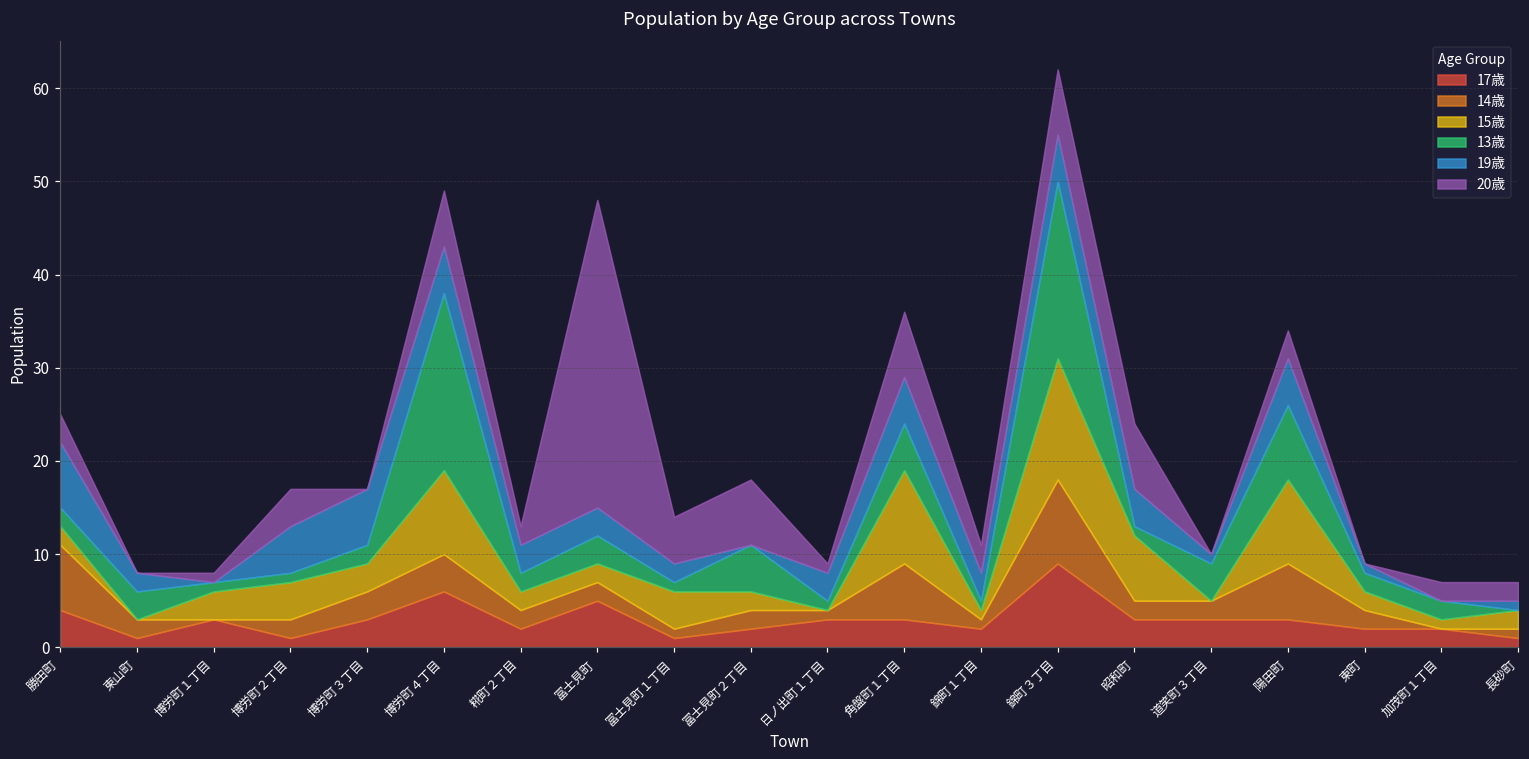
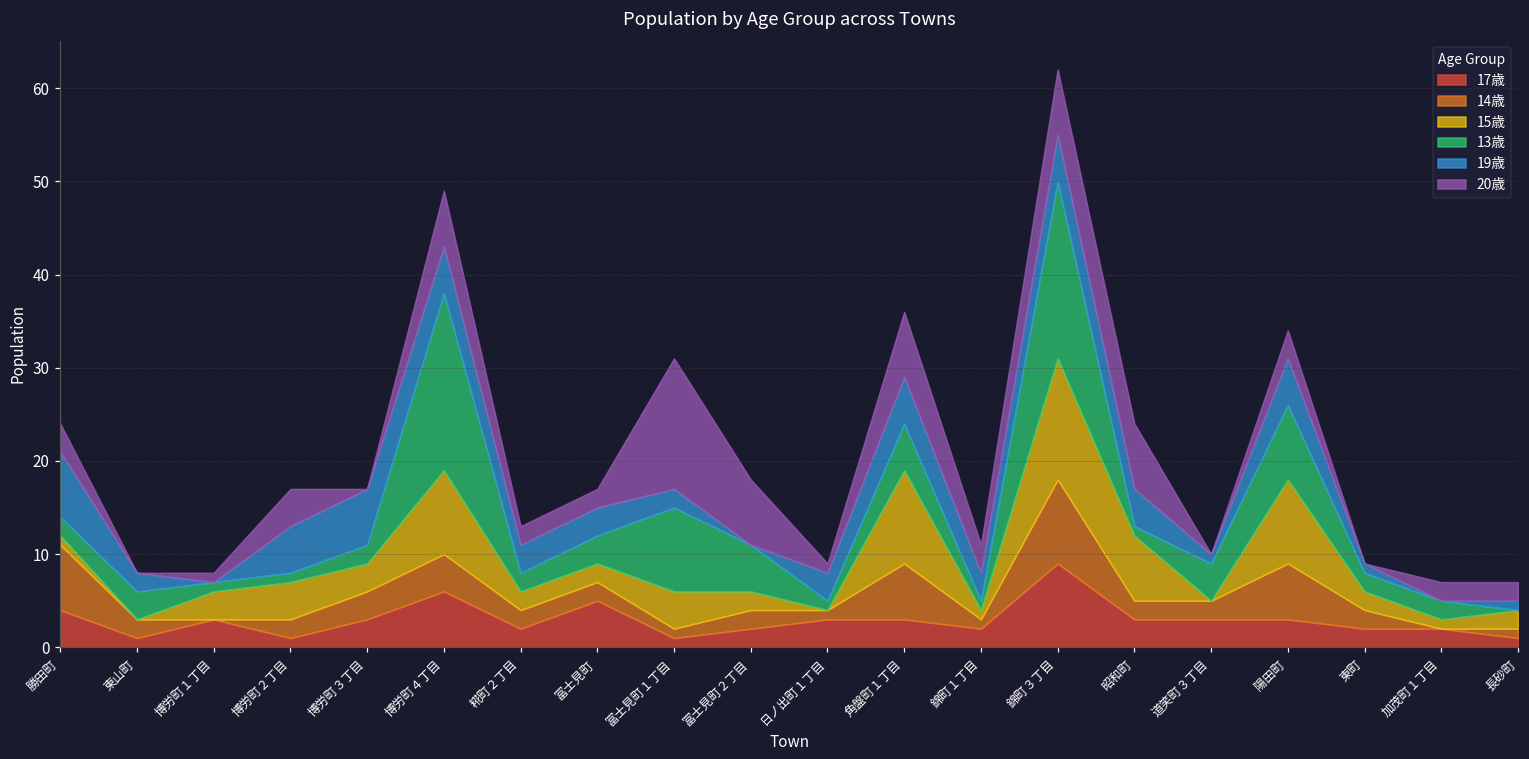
  {
    "15歳": {
-     "勝田町": 2,
+     "勝田町": 1,
      "博労町１丁目": 3,
      "博労町２丁目": 4,
      "博労町３丁目": 3,
      "博労町４丁目": 9,
      "糀町２丁目": 2,
      "冨士見町": 2,
      "冨士見町１丁目": 4,
      "冨士見町２丁目": 2,
      "角盤町１丁目": 10,
      "錦町１丁目": 1,
      "錦町３丁目": 13,
      "昭和町": 7,
      "陽田町": 9,
      "東町": 2,
      "加茂町１丁目": 1
    },
    "13歳": {
      "勝田町": 2,
      "東山町": 3,
      "博労町２丁目": 1,
      "博労町３丁目": 2,
      "博労町４丁目": 19,
      "糀町２丁目": 2,
      "冨士見町": 3,
-     "冨士見町１丁目": 1,
+     "冨士見町１丁目": 9,
      "日ノ出町１丁目": 1,
      "角盤町１丁目": 5,
      "錦町１丁目": 1,
      "錦町３丁目": 19,
      "昭和町": 1,
      "道笑町３丁目": 4,
      "陽田町": 8,
      "東町": 2
    },
    "19歳": {
      "勝田町": 7,
      "博労町２丁目": 5,
      "博労町４丁目": 5,
      "糀町２丁目": 3,
      "冨士見町": 3,
      "冨士見町１丁目": 2,
      "日ノ出町１丁目": 3,
      "角盤町１丁目": 5,
      "錦町１丁目": 3,
      "錦町３丁目": 5,
      "昭和町": 4,
      "陽田町": 5,
      "長砂町": 1
    },
    "20歳": {
      "勝田町": 3,
      "博労町１丁目": 1,
      "博労町２丁目": 4,
      "博労町４丁目": 6,
      "糀町２丁目": 2,
-     "冨士見町": 33,
-     "冨士見町１丁目": 5,
+     "冨士見町": 2,
+     "冨士見町１丁目": 14,
      "冨士見町２丁目": 7,
      "日ノ出町１丁目": 1,
      "角盤町１丁目": 7,
      "錦町１丁目": 3,
      "錦町３丁目": 7,
      "昭和町": 7,
      "陽田町": 3,
      "加茂町１丁目": 2,
      "長砂町": 2
    }
  }
